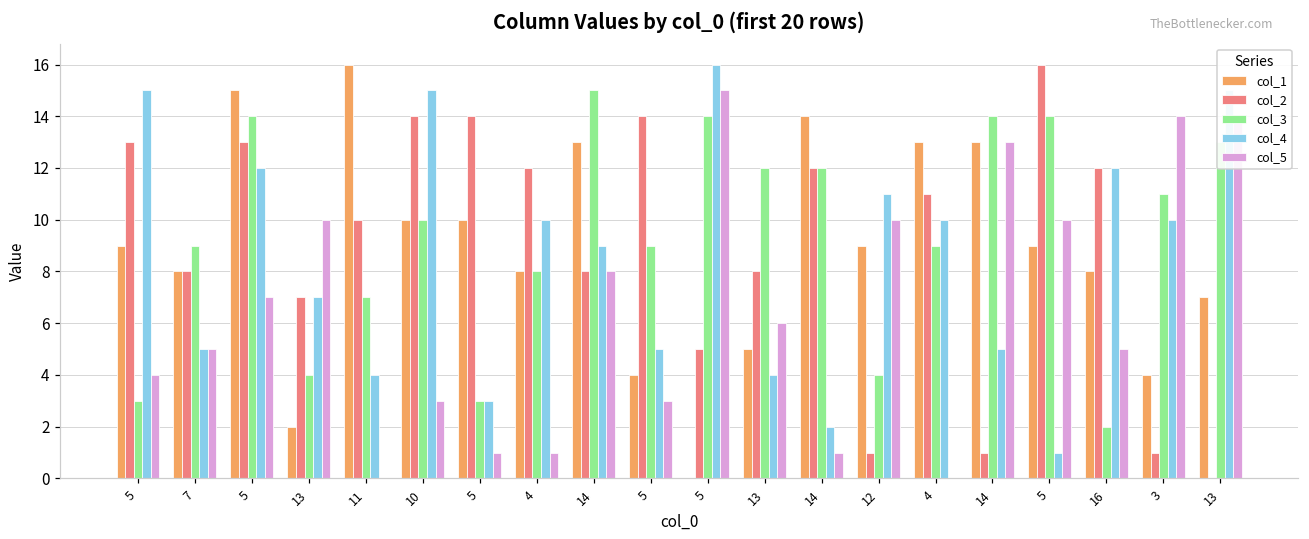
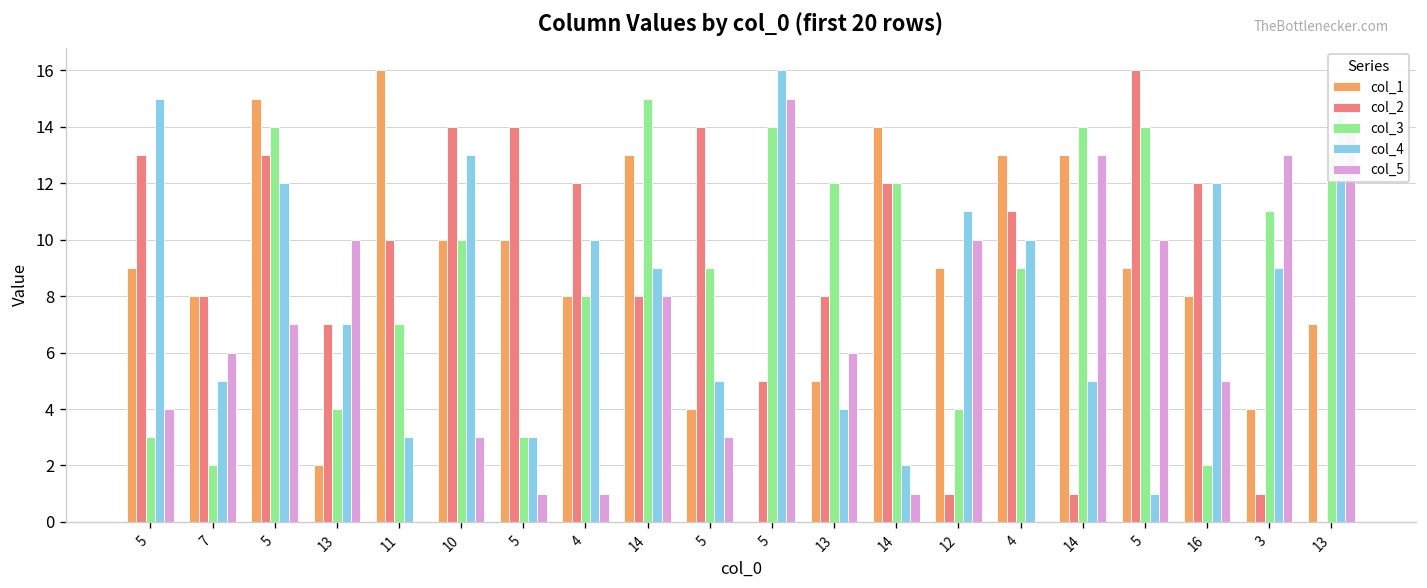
  {
    "col_3": {
-     "7": 9,
+     "7": 2,
      "11": 7,
      "10": 10,
      "12": 4,
      "16": 2,
      "3": 11
    },
    "col_4": {
      "7": 5,
-     "11": 4,
-     "10": 15,
+     "11": 3,
+     "10": 13,
      "12": 11,
      "16": 12,
-     "3": 10
+     "3": 9
    },
    "col_5": {
-     "7": 5,
+     "7": 6,
      "11": 0,
      "10": 3,
      "12": 10,
      "16": 5,
-     "3": 14
+     "3": 13
    }
  }
